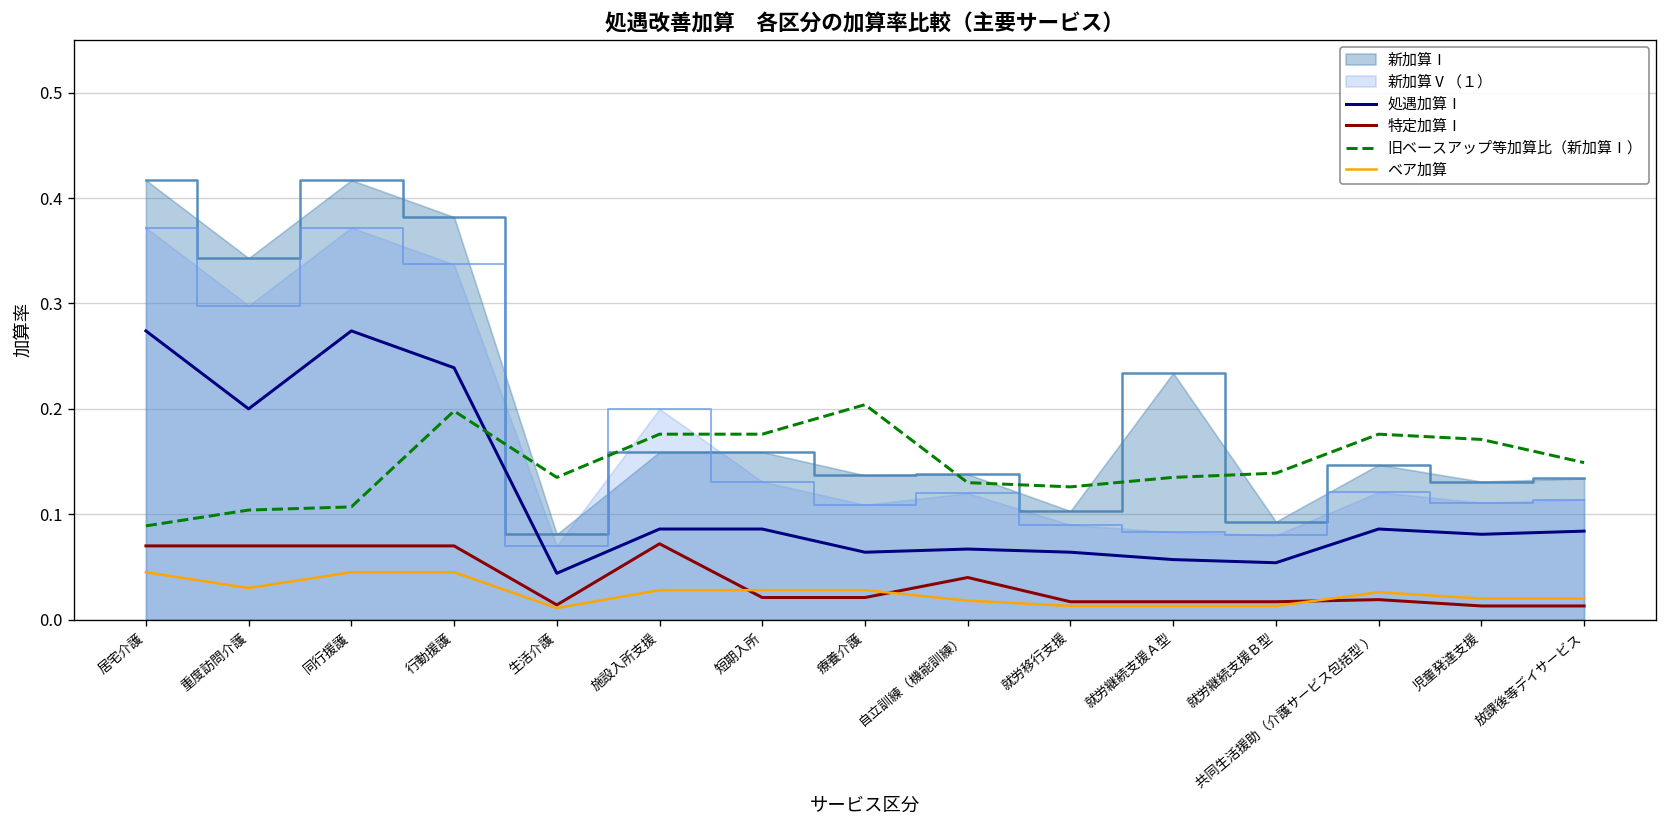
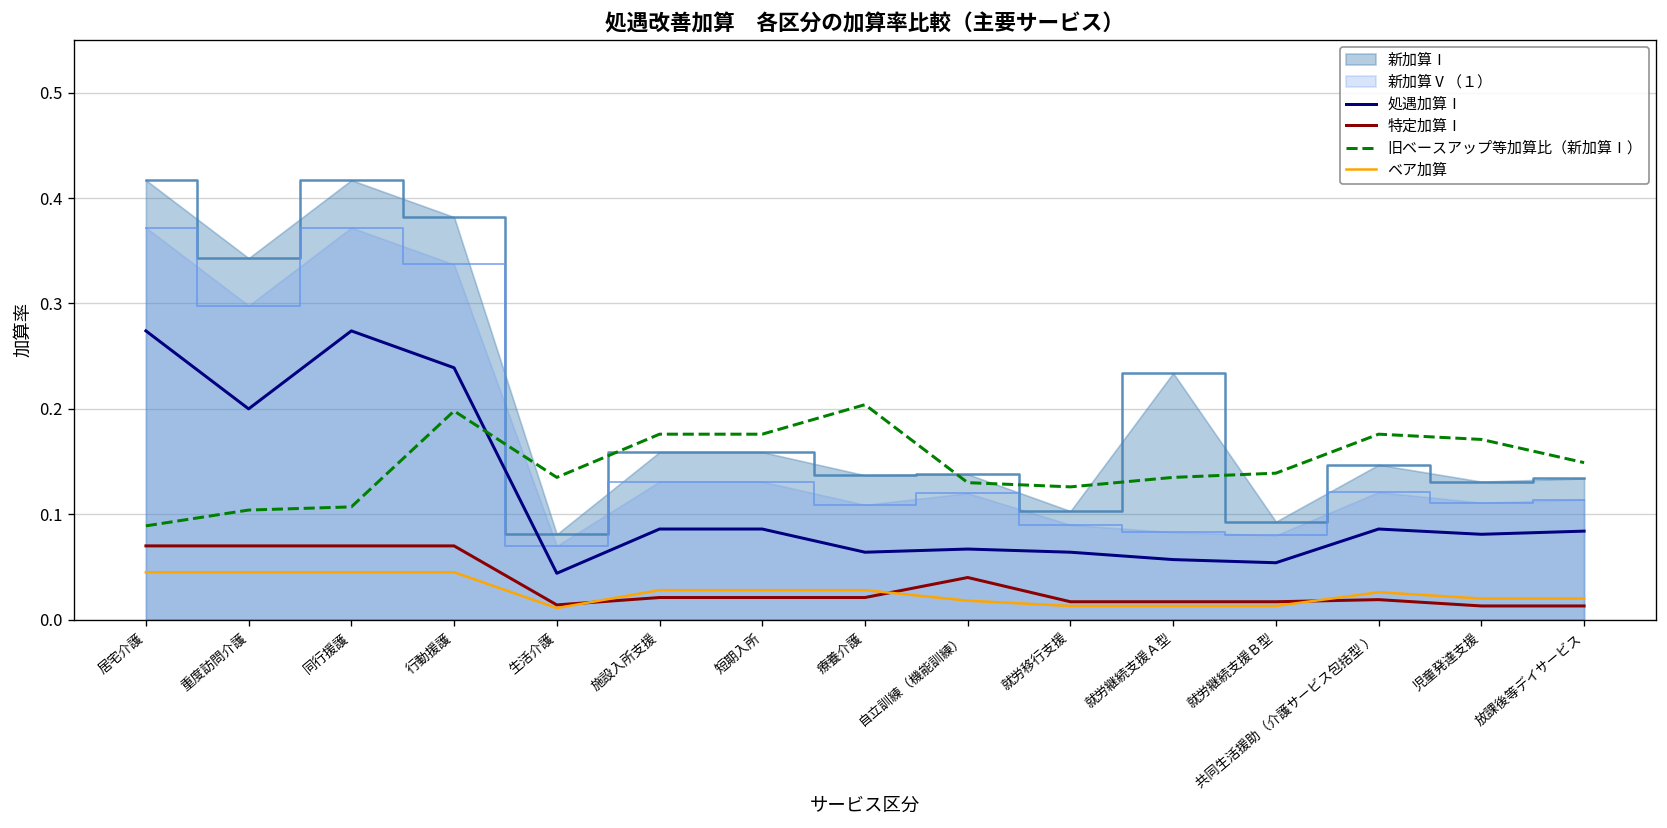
  {
    "新加算Ⅰ": {
      "居宅介護": 0.42,
      "重度訪問介護": 0.34,
      "同行援護": 0.42,
      "行動援護": 0.38,
      "生活介護": 0.08,
      "施設入所支援": 0.16,
      "短期入所": 0.16,
      "療養介護": 0.14,
      "自立訓練（機能訓練）": 0.14,
      "就労移行支援": 0.10,
      "就労継続支援Ａ型": 0.23,
      "就労継続支援Ｂ型": 0.09,
      "共同生活援助（介護サービス包括型 ）": 0.15,
      "児童発達支援": 0.13,
      "放課後等デイサービス": 0.13
    },
    "新加算Ⅴ（１）": {
      "居宅介護": 0.37,
      "重度訪問介護": 0.30,
      "同行援護": 0.37,
      "行動援護": 0.34,
      "生活介護": 0.07,
-     "施設入所支援": 0.20,
+     "施設入所支援": 0.13,
      "短期入所": 0.13,
      "療養介護": 0.11,
      "自立訓練（機能訓練）": 0.12,
      "就労移行支援": 0.09,
      "就労継続支援Ａ型": 0.08,
      "就労継続支援Ｂ型": 0.08,
      "共同生活援助（介護サービス包括型 ）": 0.12,
      "児童発達支援": 0.11,
      "放課後等デイサービス": 0.11
    },
    "処遇加算Ⅰ": {
      "居宅介護": 0.27,
      "重度訪問介護": 0.20,
      "同行援護": 0.27,
      "行動援護": 0.24,
      "生活介護": 0.04,
      "施設入所支援": 0.09,
      "短期入所": 0.09,
      "療養介護": 0.06,
      "自立訓練（機能訓練）": 0.07,
      "就労移行支援": 0.06,
      "就労継続支援Ａ型": 0.06,
      "就労継続支援Ｂ型": 0.05,
      "共同生活援助（介護サービス包括型 ）": 0.09,
      "児童発達支援": 0.08,
      "放課後等デイサービス": 0.08
    },
    "特定加算Ⅰ": {
      "居宅介護": 0.07,
      "重度訪問介護": 0.07,
      "同行援護": 0.07,
      "行動援護": 0.07,
      "生活介護": 0.01,
-     "施設入所支援": 0.07,
+     "施設入所支援": 0.02,
      "短期入所": 0.02,
      "療養介護": 0.02,
      "自立訓練（機能訓練）": 0.04,
      "就労移行支援": 0.02,
      "就労継続支援Ａ型": 0.02,
      "就労継続支援Ｂ型": 0.02,
      "共同生活援助（介護サービス包括型 ）": 0.02,
      "児童発達支援": 0.01,
      "放課後等デイサービス": 0.01
    },
    "旧ベースアップ等加算比（新加算Ⅰ）": {
      "居宅介護": 0.09,
      "重度訪問介護": 0.10,
      "同行援護": 0.11,
      "行動援護": 0.20,
      "生活介護": 0.14,
      "施設入所支援": 0.18,
      "短期入所": 0.18,
      "療養介護": 0.20,
      "自立訓練（機能訓練）": 0.13,
      "就労移行支援": 0.13,
      "就労継続支援Ａ型": 0.14,
      "就労継続支援Ｂ型": 0.14,
      "共同生活援助（介護サービス包括型 ）": 0.18,
      "児童発達支援": 0.17,
      "放課後等デイサービス": 0.15
    },
    "ベア加算": {
      "居宅介護": 0.05,
-     "重度訪問介護": 0.03,
+     "重度訪問介護": 0.05,
      "同行援護": 0.05,
      "行動援護": 0.05,
      "生活介護": 0.01,
      "施設入所支援": 0.03,
      "短期入所": 0.03,
      "療養介護": 0.03,
      "自立訓練（機能訓練）": 0.02,
      "就労移行支援": 0.01,
      "就労継続支援Ａ型": 0.01,
      "就労継続支援Ｂ型": 0.01,
      "共同生活援助（介護サービス包括型 ）": 0.03,
      "児童発達支援": 0.02,
      "放課後等デイサービス": 0.02
    }
  }
